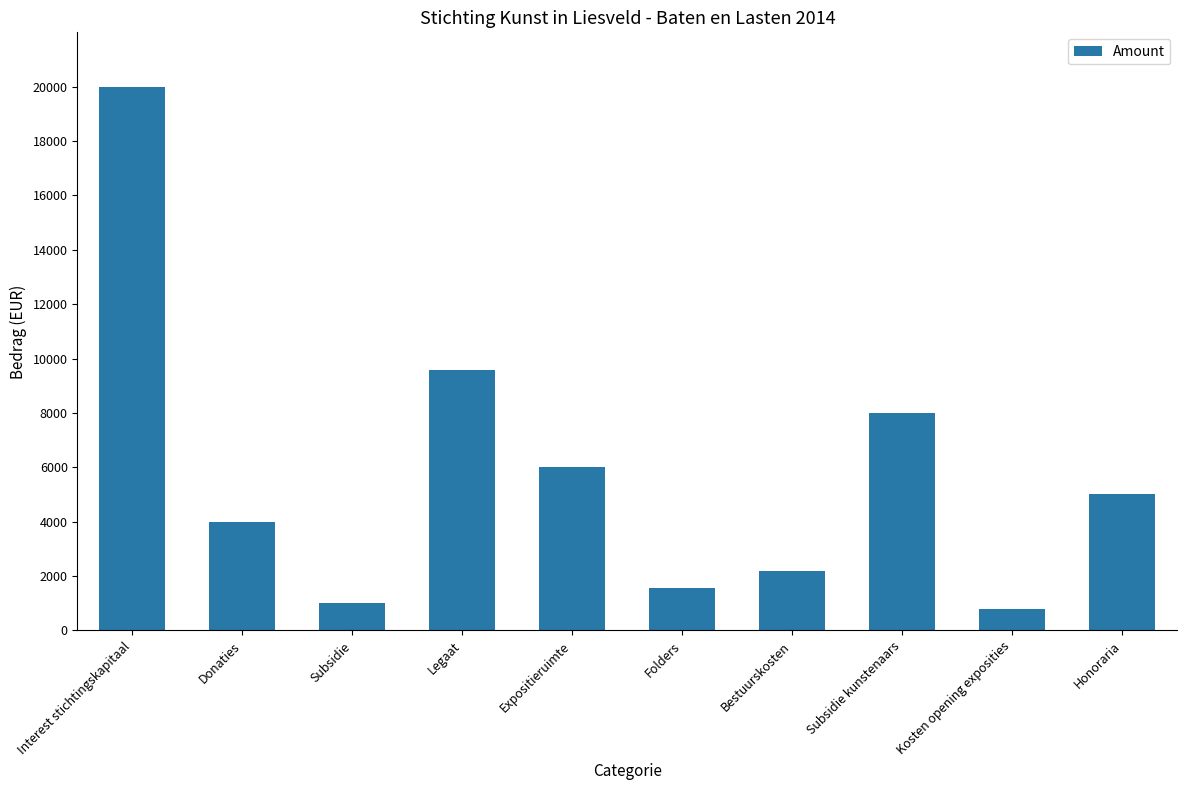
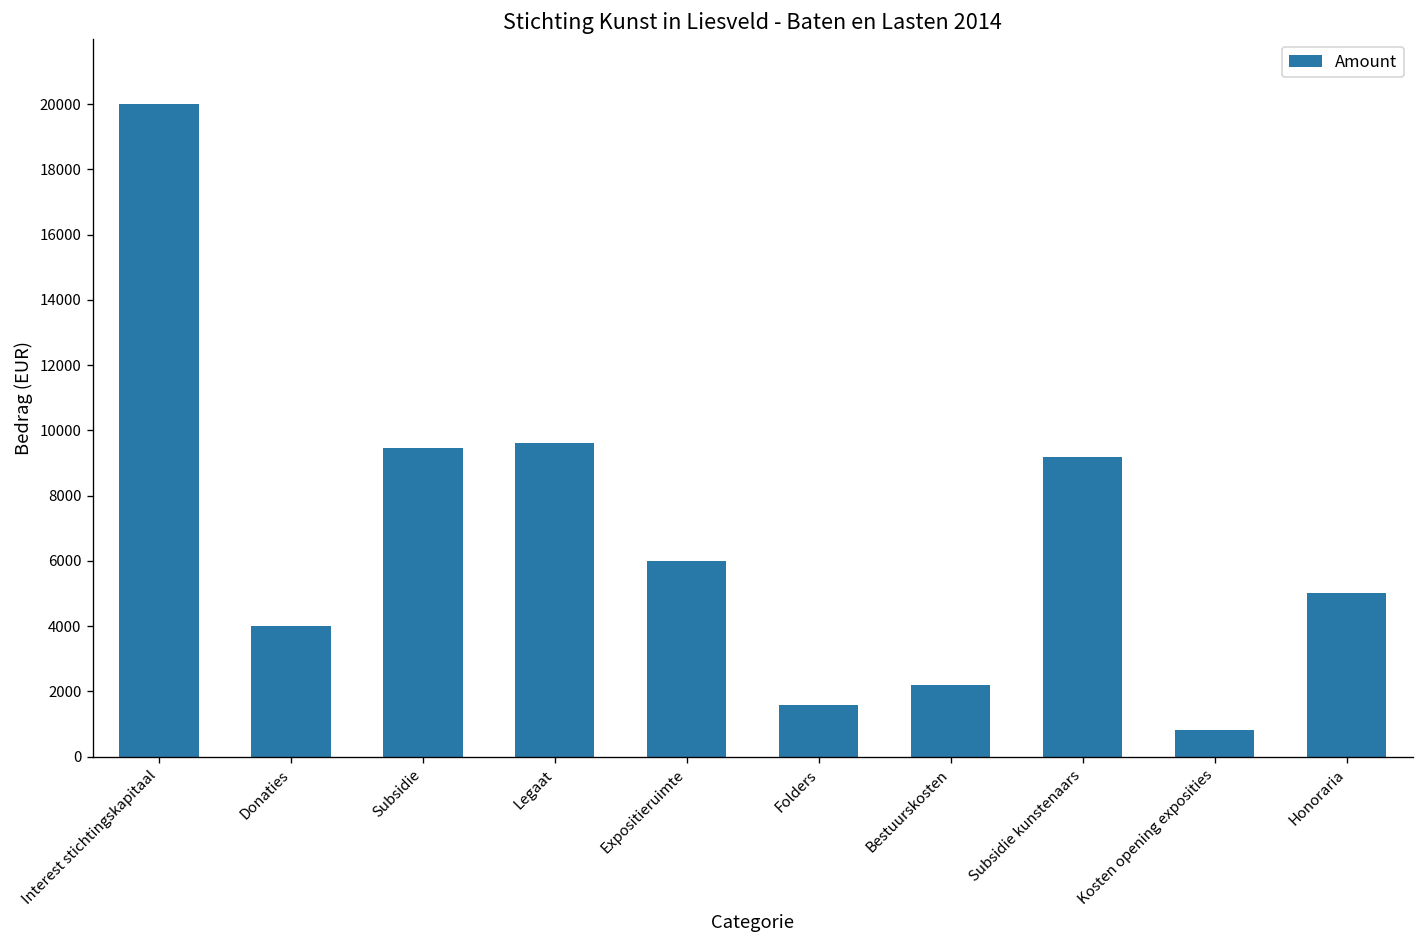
  {
    "Interest stichtingskapitaal": 20000,
    "Donaties": 4000,
-   "Subsidie": 1000,
+   "Subsidie": 9400,
    "Legaat": 9600,
    "Expositieruimte": 6000,
    "Folders": 1600,
    "Bestuurskosten": 2200,
-   "Subsidie kunstenaars": 8000,
+   "Subsidie kunstenaars": 9200,
    "Kosten opening exposities": 800,
    "Honoraria": 5000
  }
